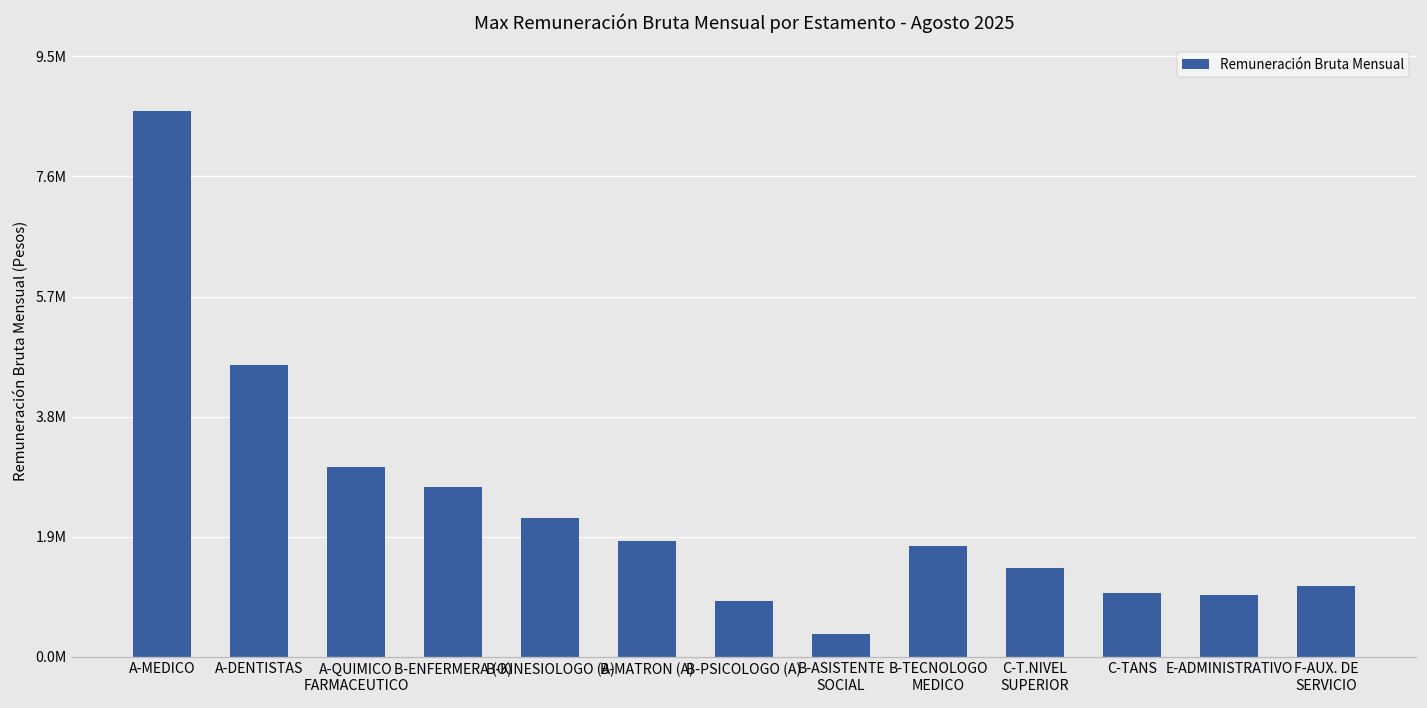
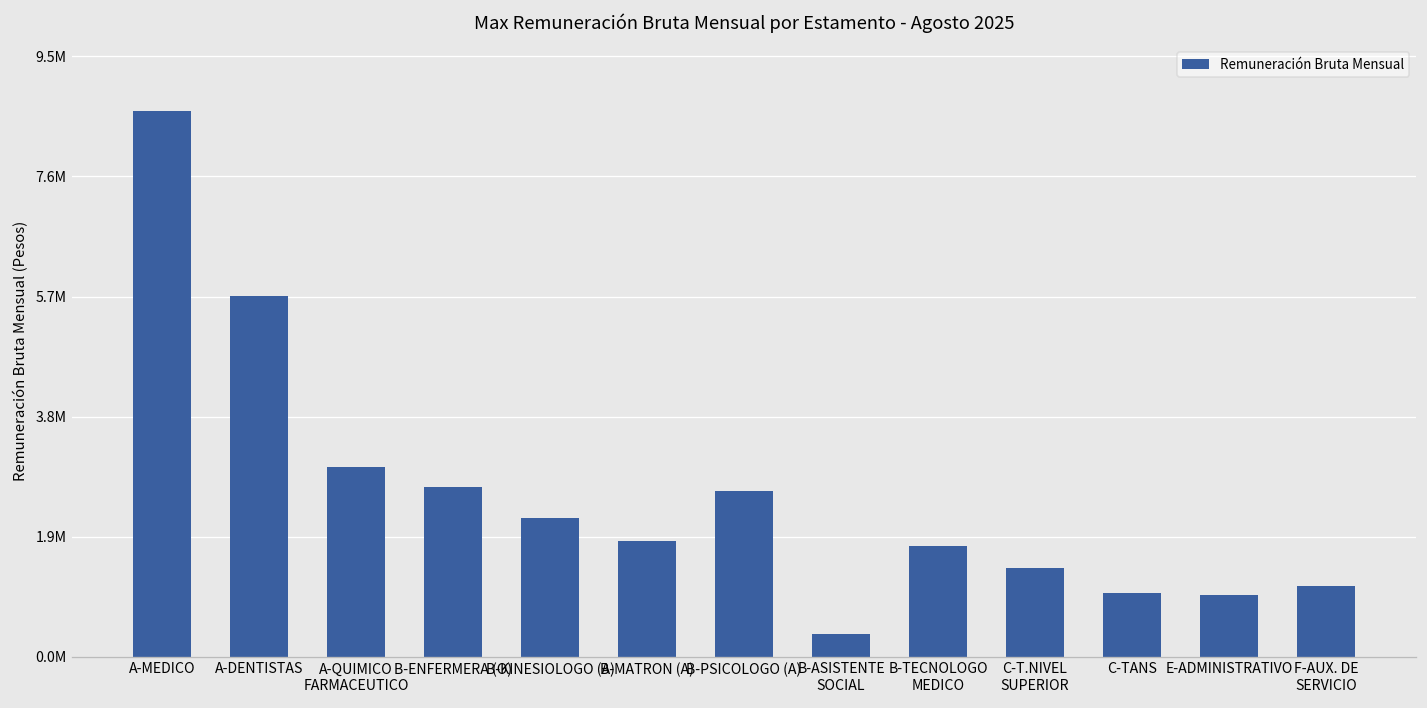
  {
    "A-MEDICO": 8700000,
-   "A-DENTISTAS": 4600000,
+   "A-DENTISTAS": 5700000,
    "A-QUIMICO FARMACEUTICO": 3000000,
-   "B-PSICOLOGO (A)": 900000,
+   "B-PSICOLOGO (A)": 2600000,
    "B-ASISTENTE SOCIAL": 400000,
    "B-TECNOLOGO MEDICO": 1800000,
    "C-T.NIVEL SUPERIOR": 1400000,
    "C-TANS": 1000000,
    "E-ADMINISTRATIVO": 1000000,
    "F-AUX. DE SERVICIO": 1100000
  }
